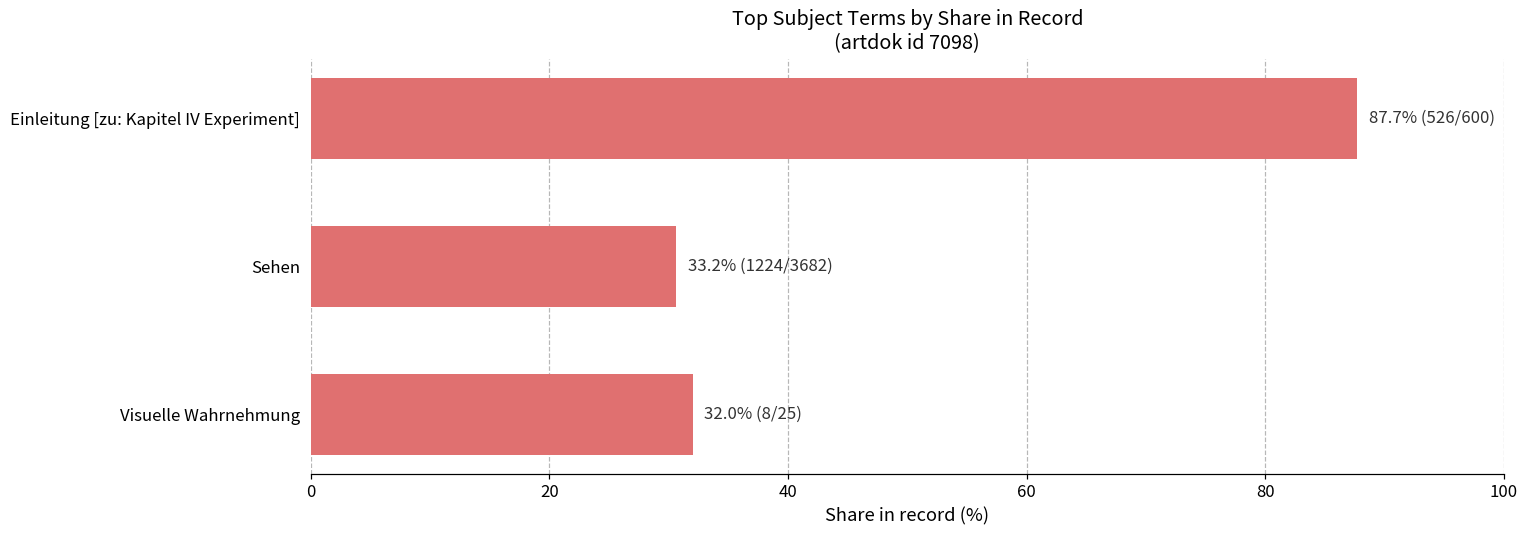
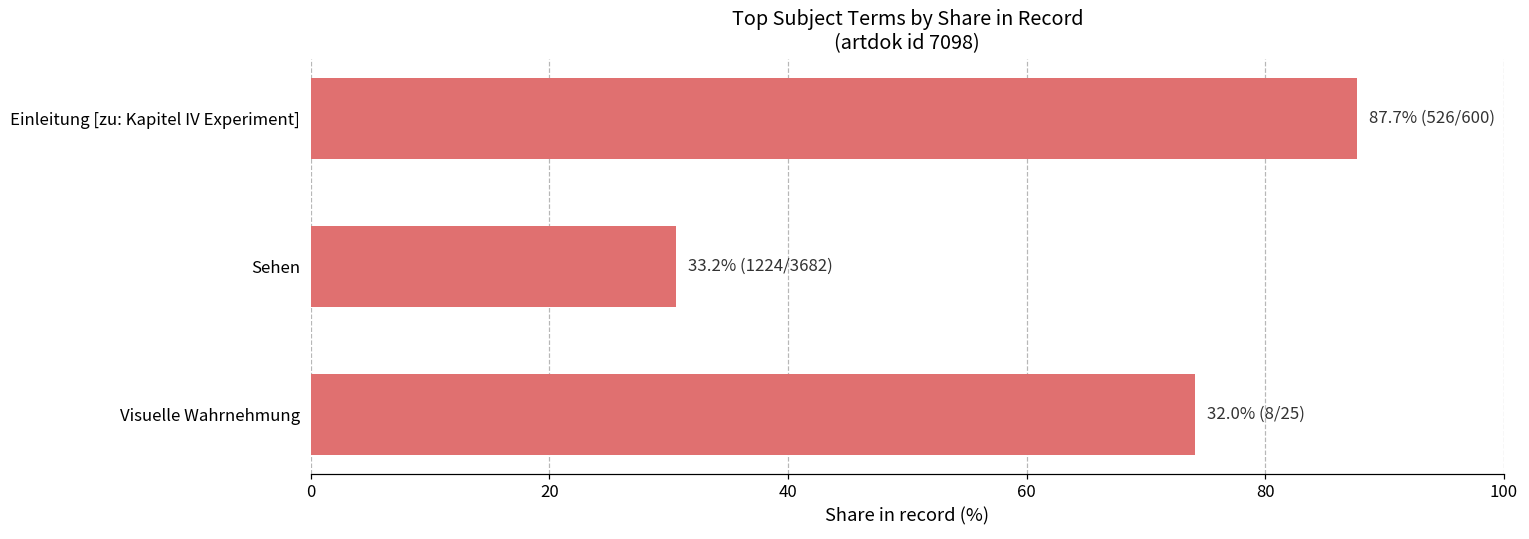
  {
-   "Visuelle Wahrnehmung": 32.0
+   "Visuelle Wahrnehmung": 74.1
  }
